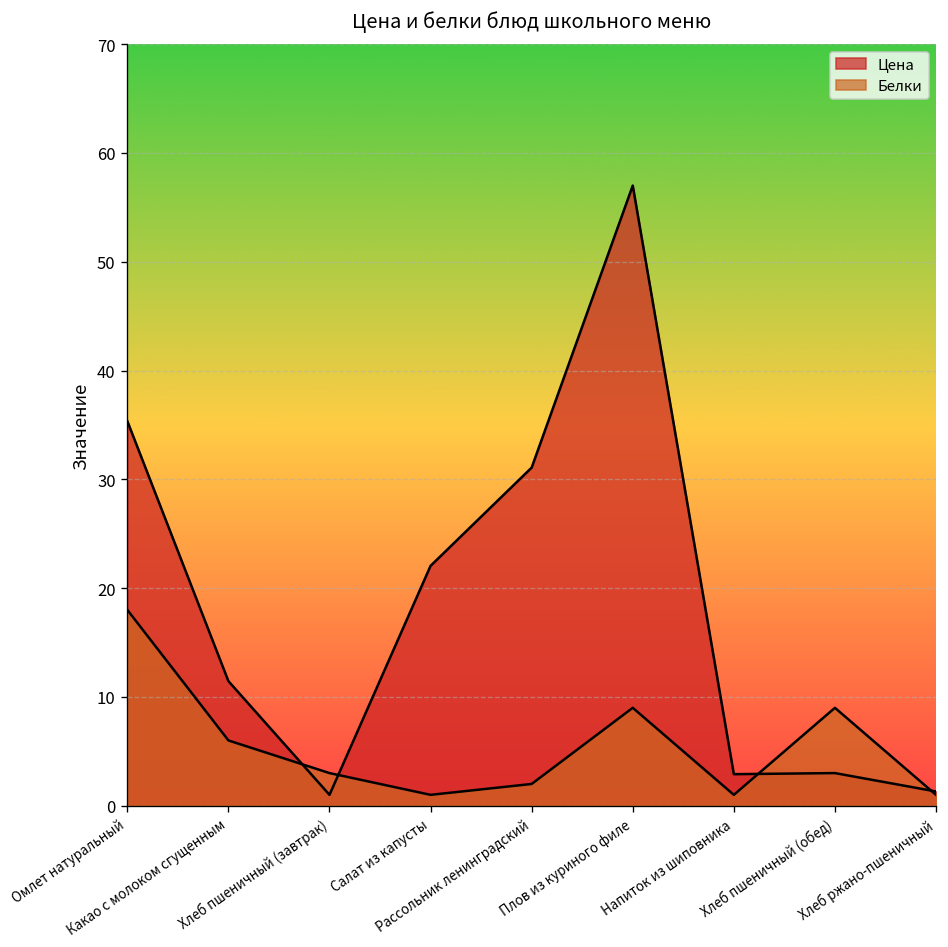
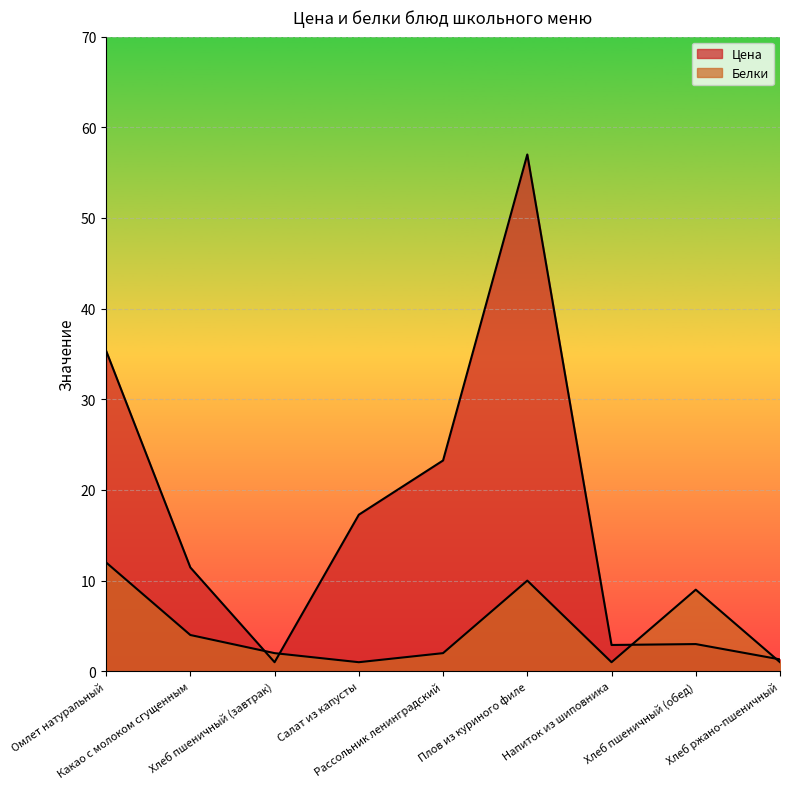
  {
    "Цена": {
      "Омлет натуральный": 35,
      "Какао с молоком сгущенным": 11,
      "Хлеб пшеничный (завтрак)": 1,
-     "Салат из капусты": 22,
-     "Рассольник ленинградский": 31,
+     "Салат из капусты": 17,
+     "Рассольник ленинградский": 23,
      "Плов из куриного филе": 57,
      "Напиток из шиповника": 3,
      "Хлеб пшеничный (обед)": 3,
      "Хлеб ржано-пшеничный": 1
    },
    "Белки": {
-     "Омлет натуральный": 18,
-     "Какао с молоком сгущенным": 6,
-     "Хлеб пшеничный (завтрак)": 3,
+     "Омлет натуральный": 12,
+     "Какао с молоком сгущенным": 4,
+     "Хлеб пшеничный (завтрак)": 2,
      "Салат из капусты": 1,
      "Рассольник ленинградский": 2,
-     "Плов из куриного филе": 9,
+     "Плов из куриного филе": 10,
      "Напиток из шиповника": 1,
      "Хлеб пшеничный (обед)": 9,
      "Хлеб ржано-пшеничный": 1
    }
  }
